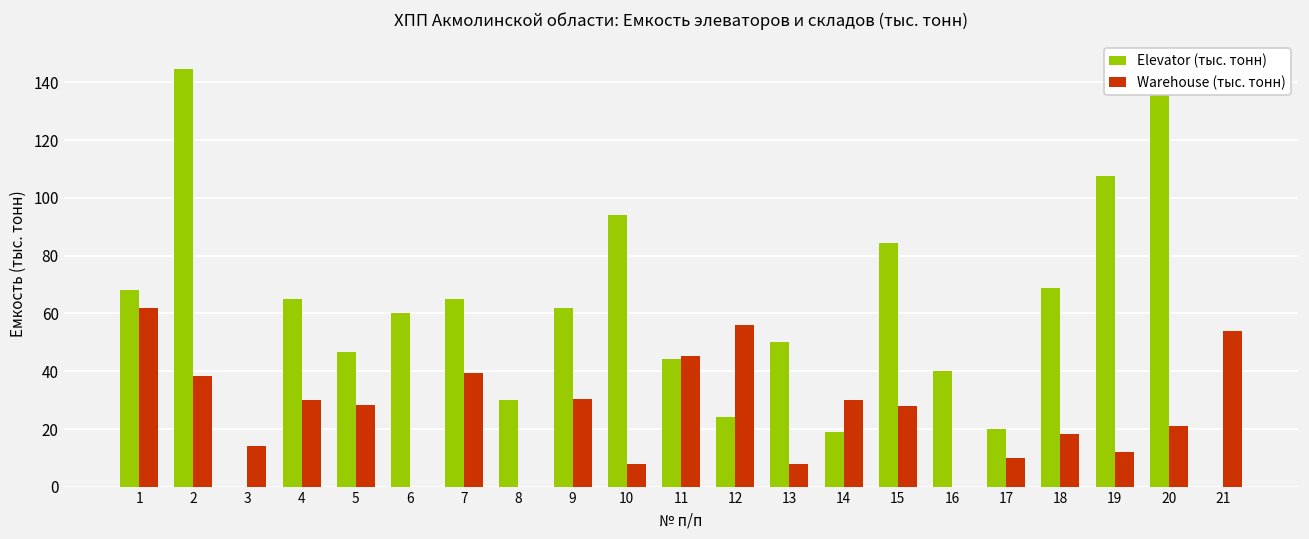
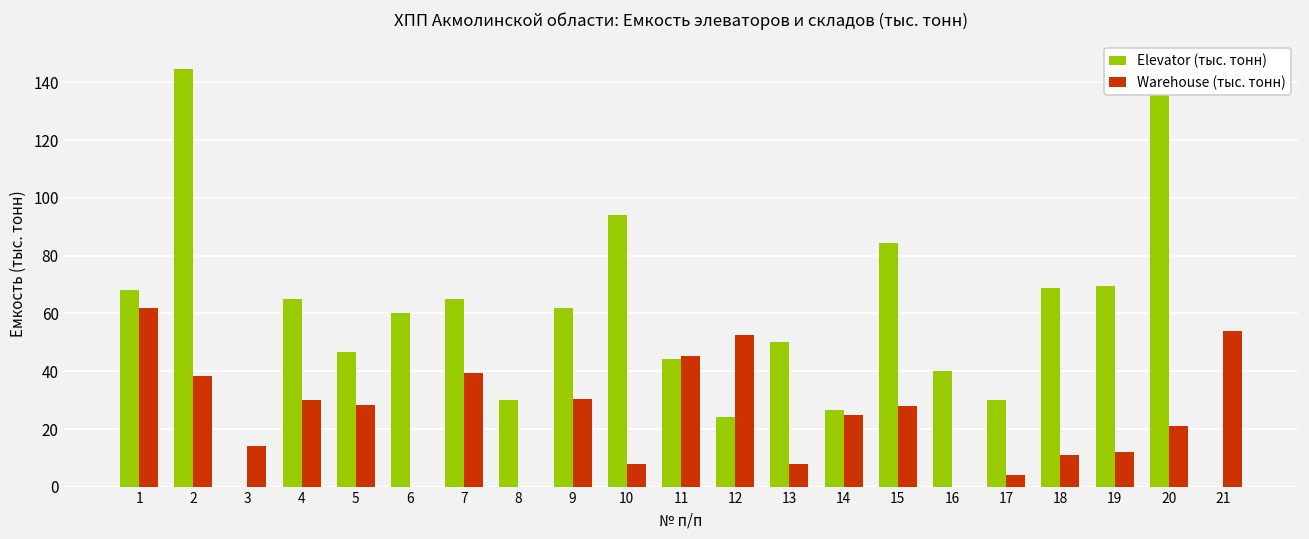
  {
    "Elevator (тыс. тонн)": {
      "1": 68,
      "2": 145,
      "3": 0,
      "4": 65,
      "5": 47,
      "6": 60,
      "7": 65,
      "8": 30,
      "9": 62,
      "10": 94,
      "11": 44,
      "12": 24,
      "13": 50,
-     "14": 19,
+     "14": 27,
      "15": 84,
      "16": 40,
-     "17": 20,
+     "17": 30,
      "18": 69,
-     "19": 108,
+     "19": 69,
      "21": 0
    },
    "Warehouse (тыс. тонн)": {
      "1": 62,
      "2": 39,
      "3": 14,
      "4": 30,
      "5": 28,
      "6": 0,
      "7": 39,
      "8": 0,
      "9": 31,
      "10": 8,
      "11": 45,
-     "12": 56,
+     "12": 53,
      "13": 8,
-     "14": 30,
+     "14": 25,
      "15": 28,
      "16": 0,
-     "17": 10,
-     "18": 18,
+     "17": 4,
+     "18": 11,
      "19": 12,
      "20": 21,
      "21": 54
    }
  }
